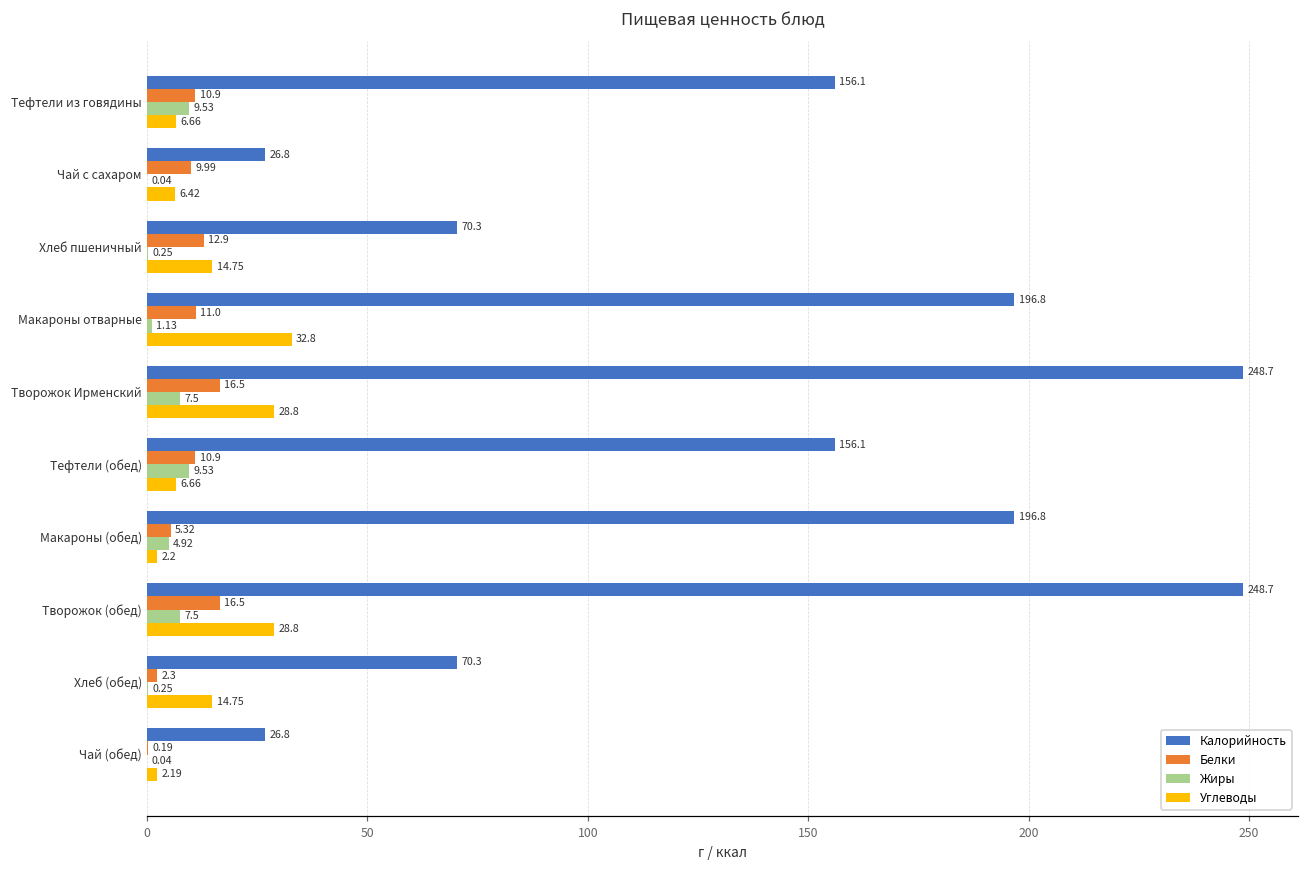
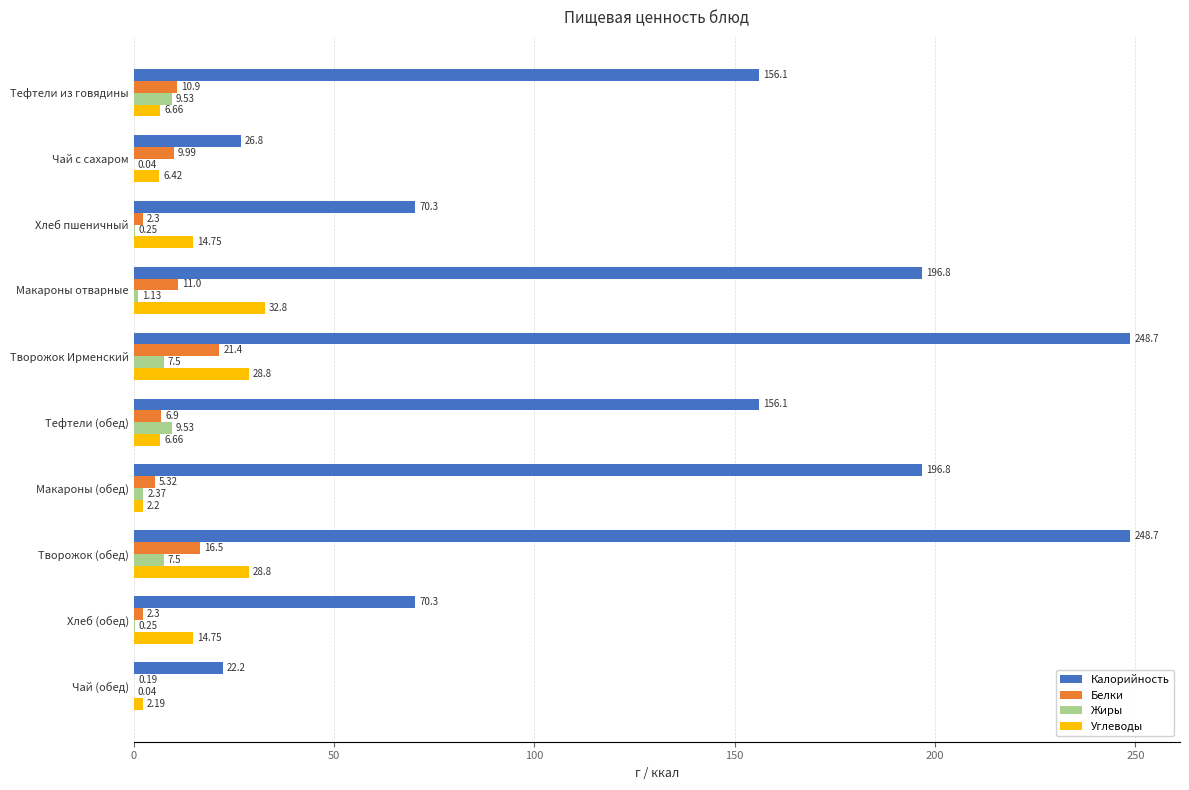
  {
    "Калорийность": {
      "Тефтели из говядины": 156.1,
      "Чай с сахаром": 26.8,
      "Хлеб пшеничный": 70.3,
      "Макароны отварные": 196.8,
      "Творожок Ирменский": 248.7,
      "Тефтели (обед)": 156.1,
      "Макароны (обед)": 196.8,
      "Творожок (обед)": 248.7,
      "Хлеб (обед)": 70.3,
-     "Чай (обед)": 26.8
+     "Чай (обед)": 22.2
    },
    "Белки": {
      "Тефтели из говядины": 10.9,
      "Чай с сахаром": 9.99,
-     "Хлеб пшеничный": 12.9,
+     "Хлеб пшеничный": 2.3,
      "Макароны отварные": 11.0,
-     "Творожок Ирменский": 16.5,
-     "Тефтели (обед)": 10.9,
+     "Творожок Ирменский": 21.4,
+     "Тефтели (обед)": 6.9,
      "Макароны (обед)": 5.32,
      "Творожок (обед)": 16.5,
      "Хлеб (обед)": 2.3,
      "Чай (обед)": 0.19
    },
    "Жиры": {
      "Тефтели из говядины": 9.53,
      "Чай с сахаром": 0.04,
      "Хлеб пшеничный": 0.25,
      "Макароны отварные": 1.13,
      "Творожок Ирменский": 7.5,
      "Тефтели (обед)": 9.53,
-     "Макароны (обед)": 4.92,
+     "Макароны (обед)": 2.37,
      "Творожок (обед)": 7.5,
      "Хлеб (обед)": 0.25,
      "Чай (обед)": 0.04
    },
    "Углеводы": {
      "Тефтели из говядины": 6.66,
      "Чай с сахаром": 6.42,
      "Хлеб пшеничный": 14.75,
      "Макароны отварные": 32.8,
      "Творожок Ирменский": 28.8,
      "Тефтели (обед)": 6.66,
      "Макароны (обед)": 2.2,
      "Творожок (обед)": 28.8,
      "Хлеб (обед)": 14.75,
      "Чай (обед)": 2.19
    }
  }
